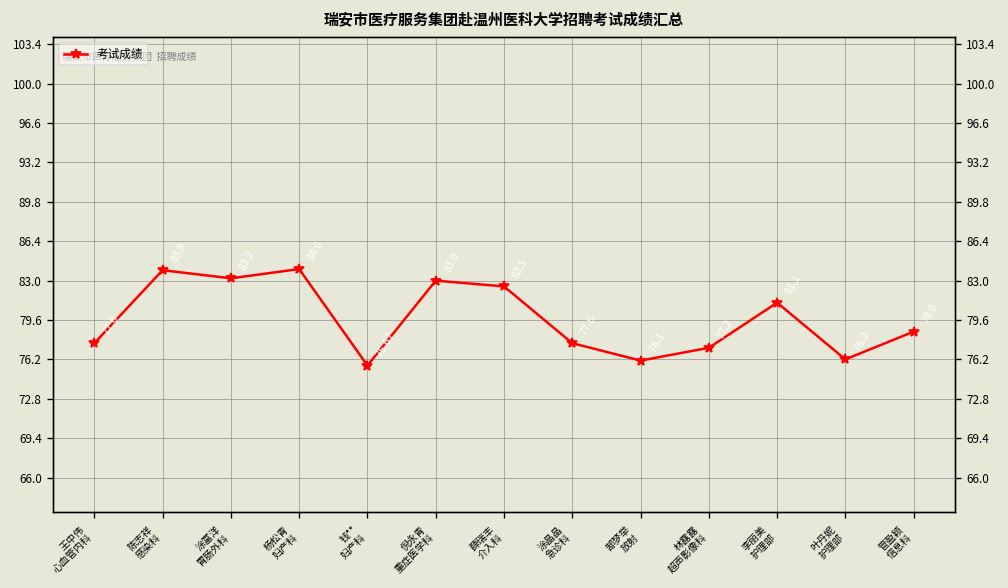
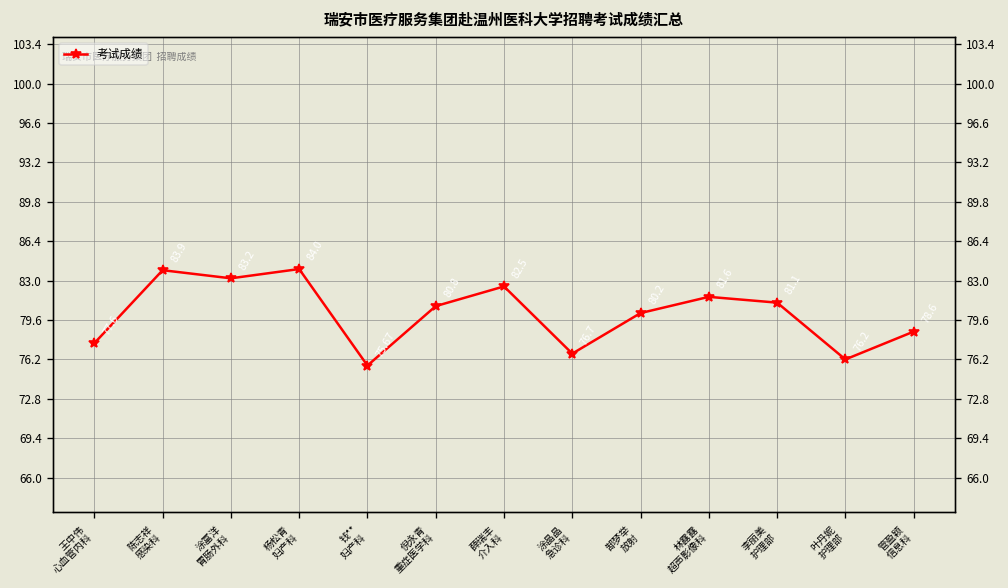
  {
    "王中伟 心血管内科": 78,
    "陈志祥 感染科": 84,
    "涂富洋 胃肠外科": 83,
    "杨松青 妇产科": 84,
    "钱** 妇产科": 76,
-   "倪永青 重症医学科": 83,
+   "倪永青 重症医学科": 81,
    "薛瑞丰 介入科": 83,
-   "涂晶晶 急诊科": 78,
-   "郜梦举 放射": 76,
-   "林露露 超声影像科": 77,
+   "涂晶晶 急诊科": 77,
+   "郜梦举 放射": 80,
+   "林露露 超声影像科": 82,
    "李丽美 护理部": 81,
    "叶丹妮 护理部": 76,
    "管盈颖 信息科": 79
  }
